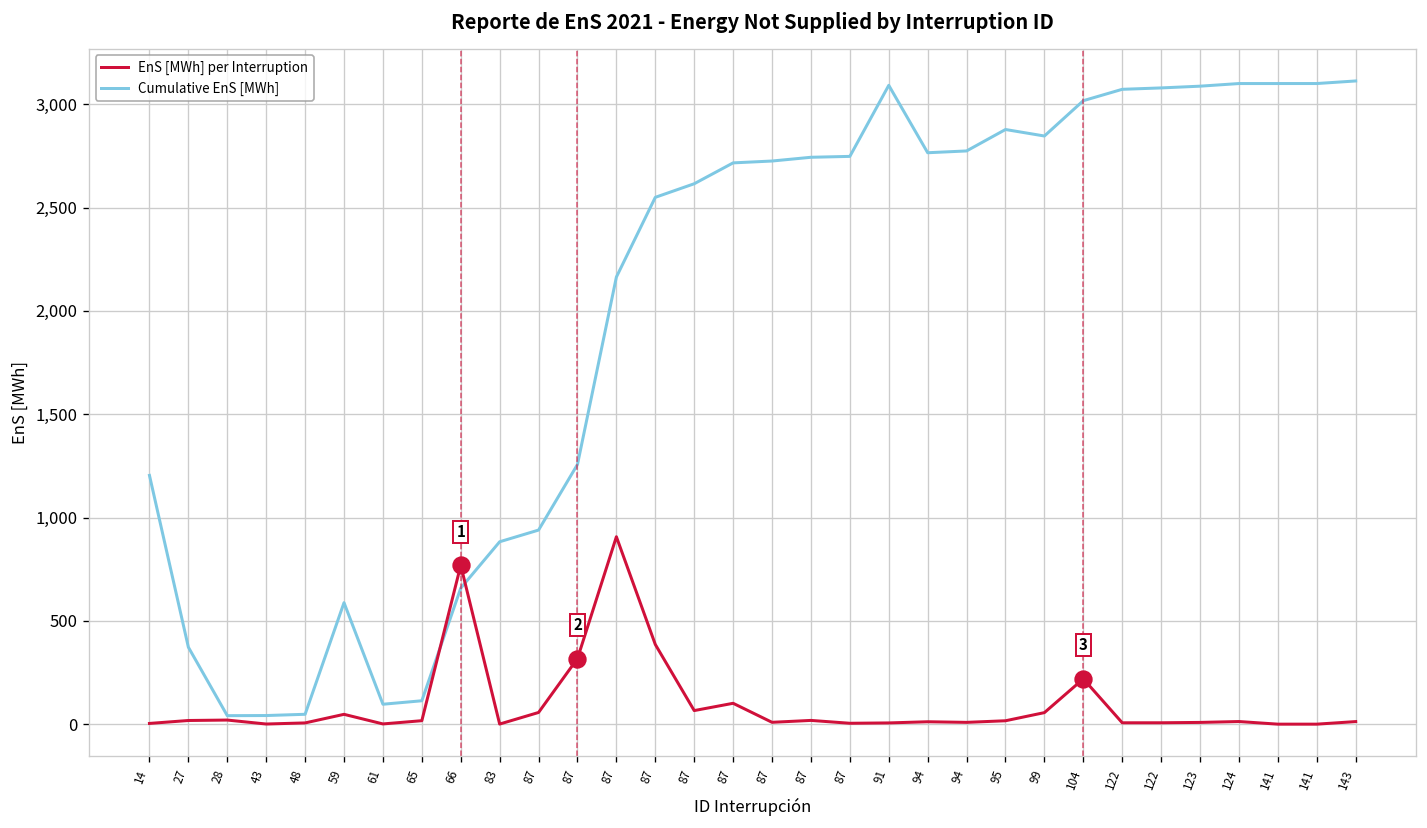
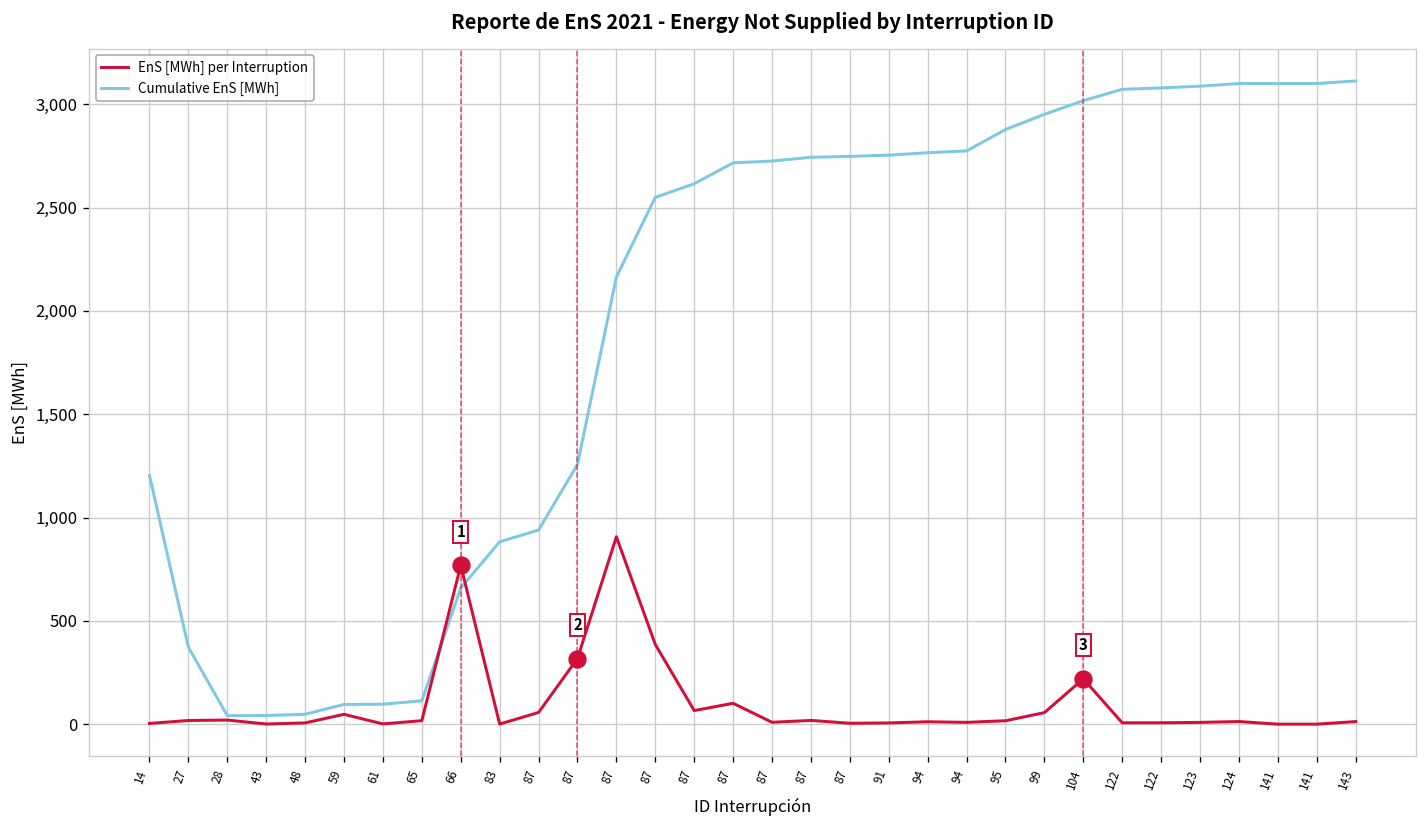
  {
    "Cumulative EnS [MWh]": {
      "14": "1,200",
      "27": "370",
      "28": "40",
      "43": "40",
      "48": "50",
-     "59": "590",
+     "59": "100",
      "61": "100",
      "65": "110",
      "66": "660",
      "83": "880",
-     "91": "3,090",
+     "91": "2,750",
      "95": "2,880",
-     "99": "2,850",
+     "99": "2,950",
      "104": "3,020",
      "123": "3,090",
      "124": "3,100",
      "143": "3,110"
    }
  }
